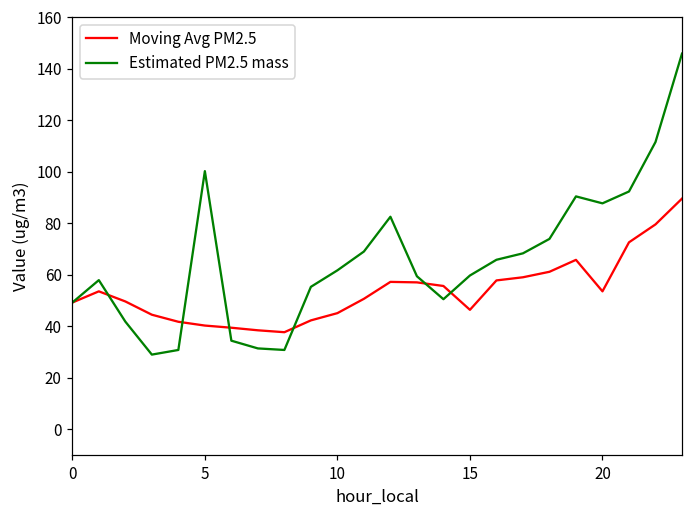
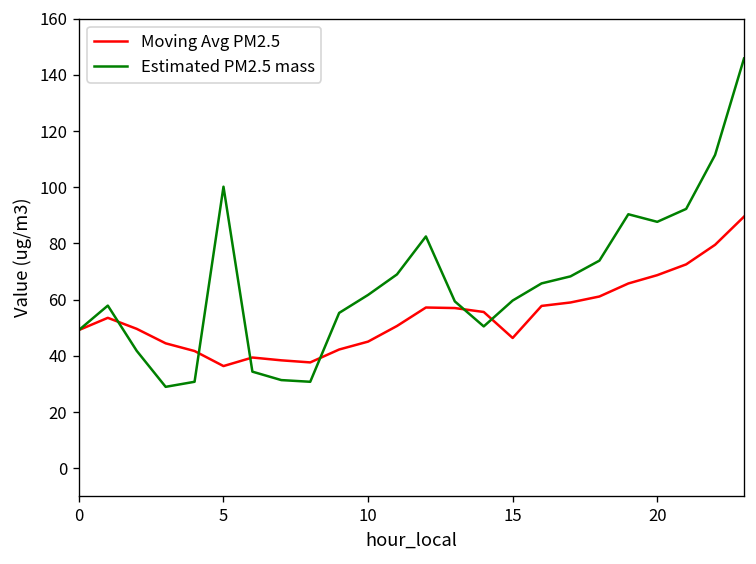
  {
    "Moving Avg PM2.5": {
-     "5": 40,
+     "5": 36,
      "10": 45,
      "15": 46,
-     "20": 54
+     "20": 69
    },
    "Estimated PM2.5 mass": {
      "5": 100,
      "10": 62,
      "15": 60,
      "20": 88
    }
  }
